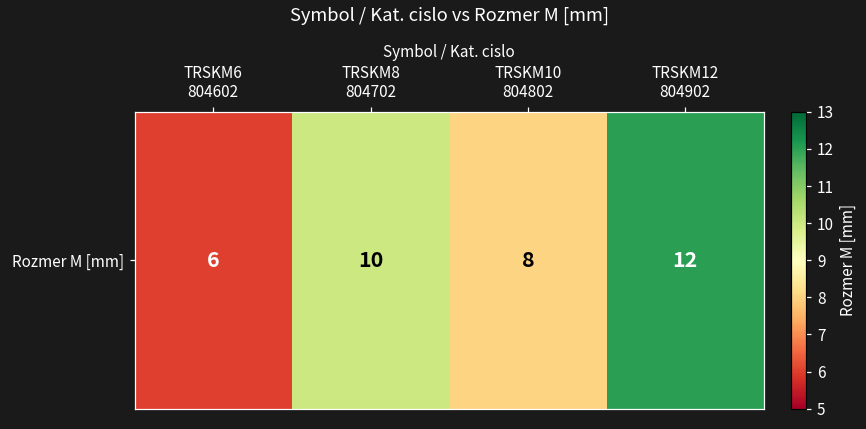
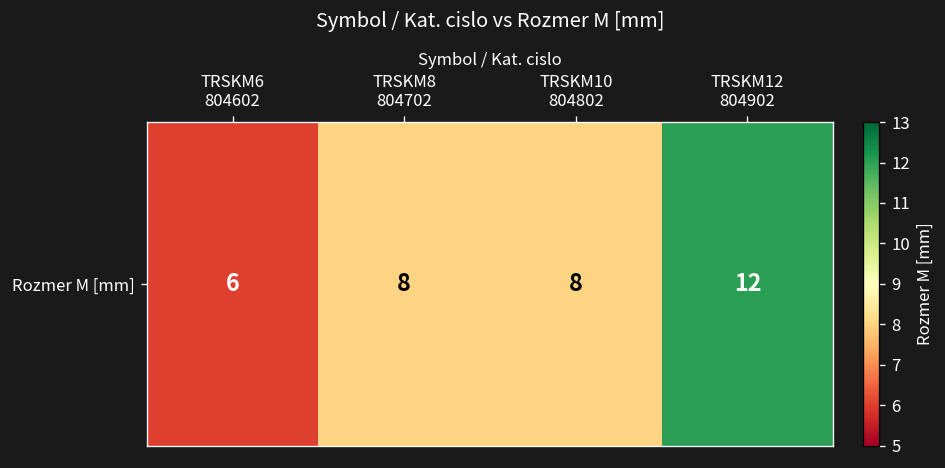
  {
    "Rozmer M [mm]": {
      "TRSKM6 804602": 6,
-     "TRSKM8 804702": 10,
+     "TRSKM8 804702": 8,
      "TRSKM10 804802": 8,
      "TRSKM12 804902": 12
    }
  }
